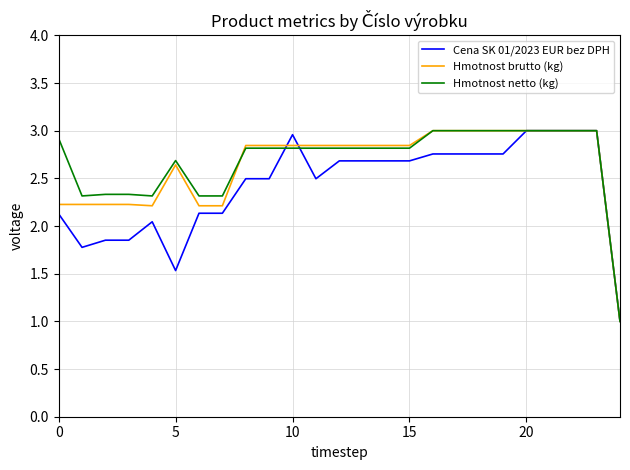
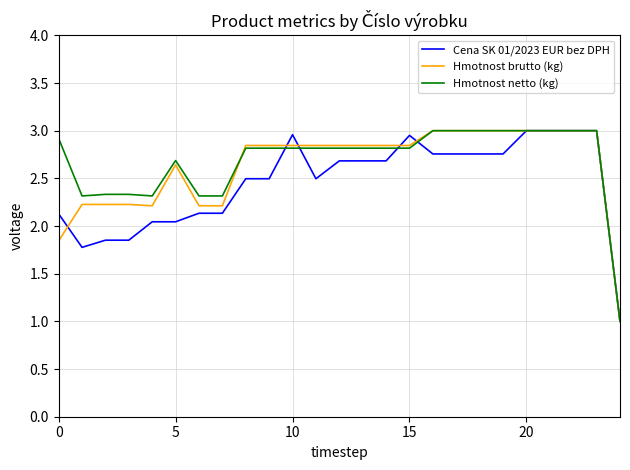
  {
    "Cena SK 01/2023 EUR bez DPH": {
      "0": 2.1,
-     "5": 1.5,
+     "5": 2.0,
      "10": 3.0,
-     "15": 2.7
+     "15": 3.0
    },
    "Hmotnost brutto (kg)": {
-     "0": 2.2,
+     "0": 1.8,
      "5": 2.6,
      "10": 2.8,
      "15": 2.8
    },
    "Hmotnost netto (kg)": {
      "0": 2.9,
      "5": 2.7,
      "10": 2.8,
      "15": 2.8
    }
  }
